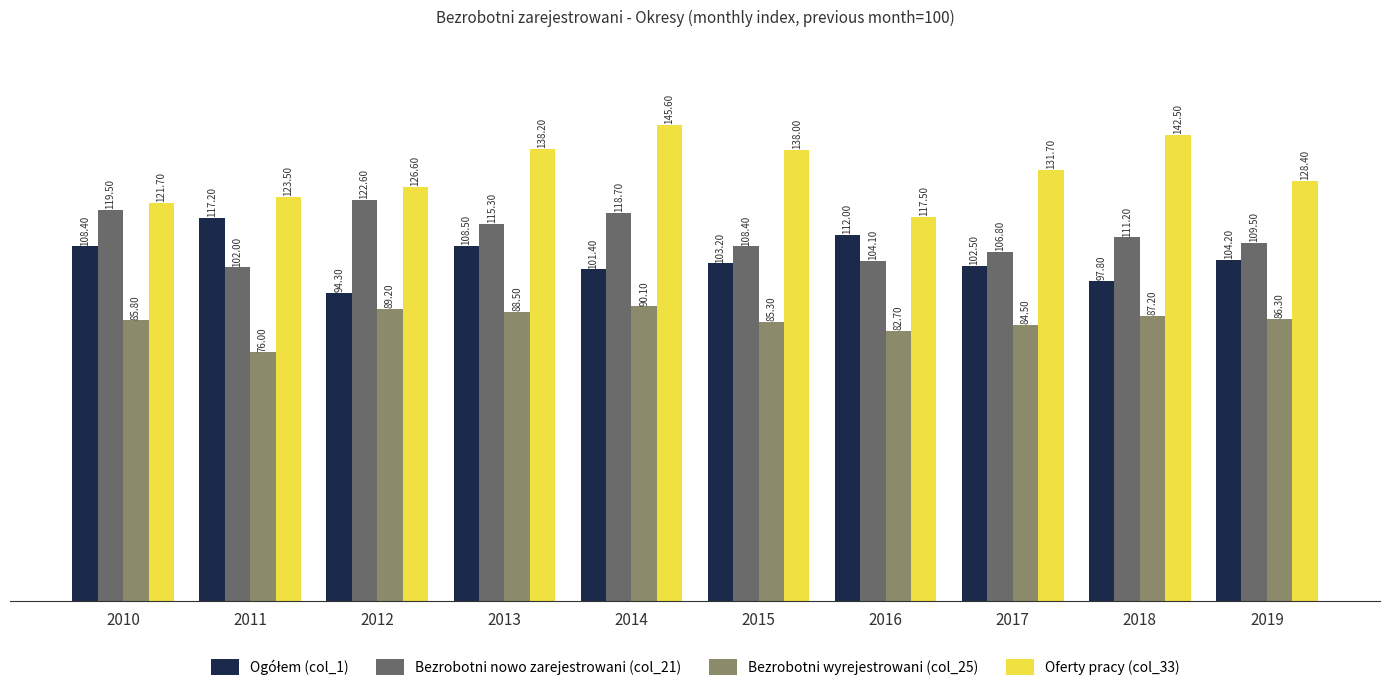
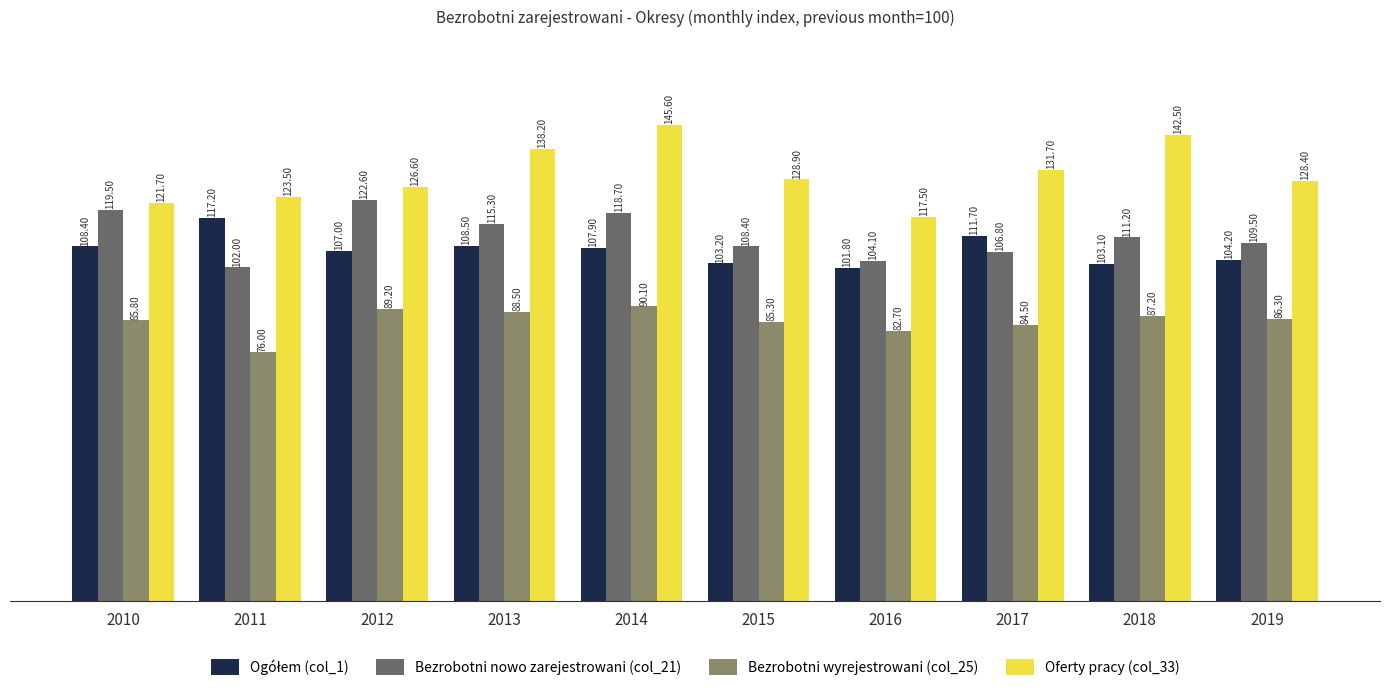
  {
    "Ogółem (col_1)": {
      "2010": 108.40,
      "2011": 117.20,
-     "2012": 94.30,
+     "2012": 107.00,
      "2013": 108.50,
-     "2014": 101.40,
+     "2014": 107.90,
      "2015": 103.20,
-     "2016": 112.00,
-     "2017": 102.50,
-     "2018": 97.80,
+     "2016": 101.80,
+     "2017": 111.70,
+     "2018": 103.10,
      "2019": 104.20
    },
    "Oferty pracy (col_33)": {
      "2010": 121.70,
      "2011": 123.50,
      "2012": 126.60,
      "2013": 138.20,
      "2014": 145.60,
-     "2015": 138.00,
+     "2015": 128.90,
      "2016": 117.50,
      "2017": 131.70,
      "2018": 142.50,
      "2019": 128.40
    }
  }
